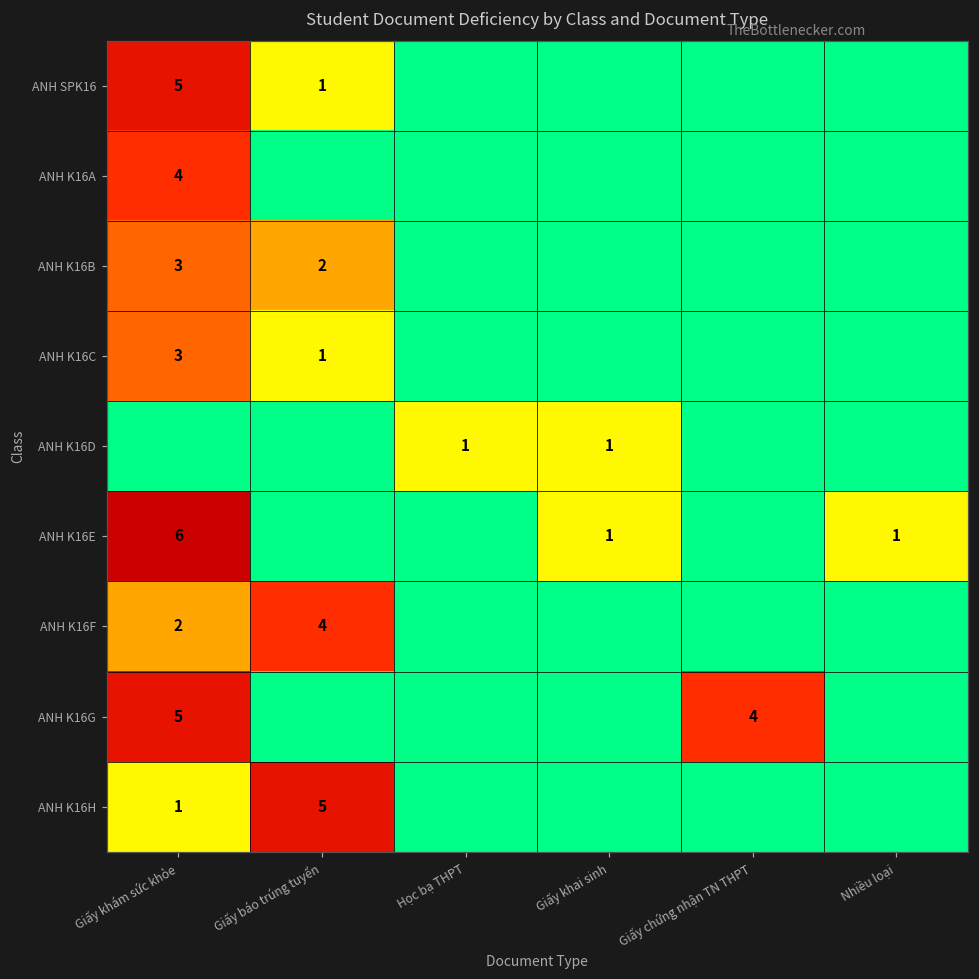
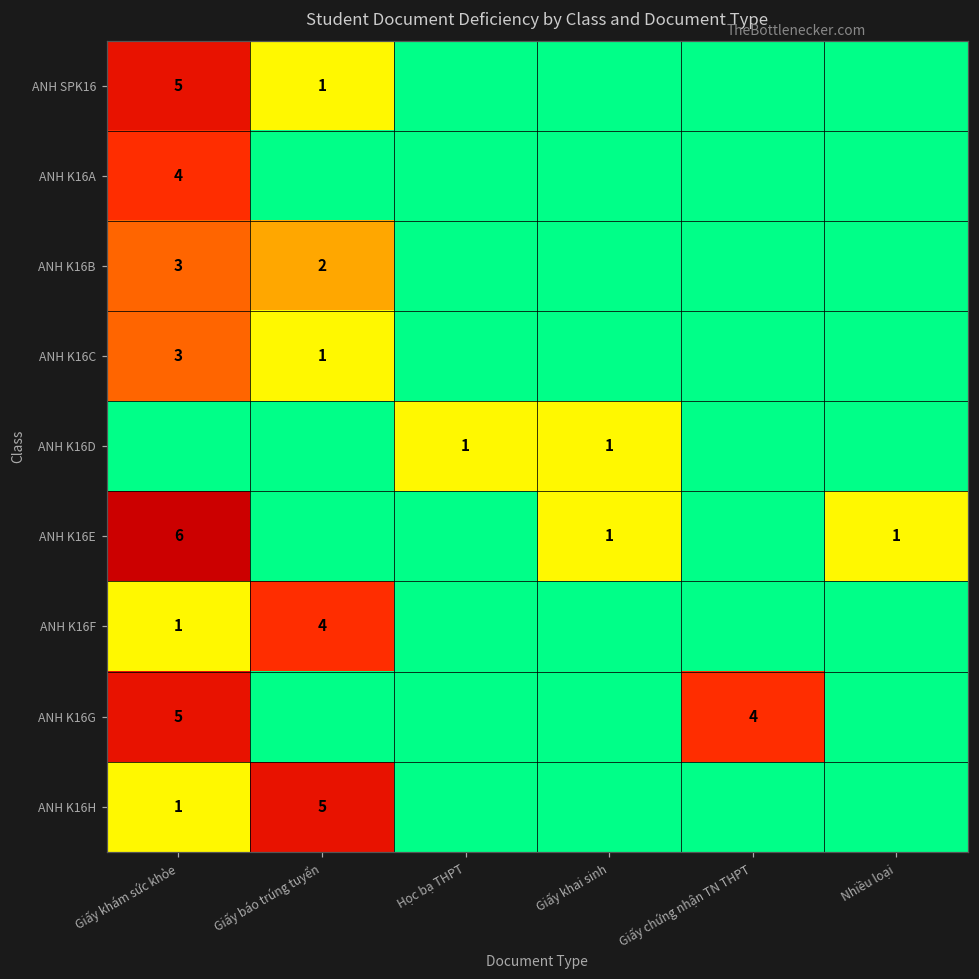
  {
    "ANH SPK16": {
      "Giấy khám sức khỏe": 5,
      "Giấy báo trúng tuyển": 1
    },
    "ANH K16A": {
      "Giấy khám sức khỏe": 4
    },
    "ANH K16B": {
      "Giấy khám sức khỏe": 3,
      "Giấy báo trúng tuyển": 2
    },
    "ANH K16C": {
      "Giấy khám sức khỏe": 3,
      "Giấy báo trúng tuyển": 1
    },
    "ANH K16D": {
      "Học bạ THPT": 1,
      "Giấy khai sinh": 1
    },
    "ANH K16E": {
      "Giấy khám sức khỏe": 6,
      "Giấy khai sinh": 1,
      "Nhiều loại": 1
    },
    "ANH K16F": {
-     "Giấy khám sức khỏe": 2,
+     "Giấy khám sức khỏe": 1,
      "Giấy báo trúng tuyển": 4
    },
    "ANH K16G": {
      "Giấy khám sức khỏe": 5,
      "Giấy chứng nhận TN THPT": 4
    },
    "ANH K16H": {
      "Giấy khám sức khỏe": 1,
      "Giấy báo trúng tuyển": 5
    }
  }
